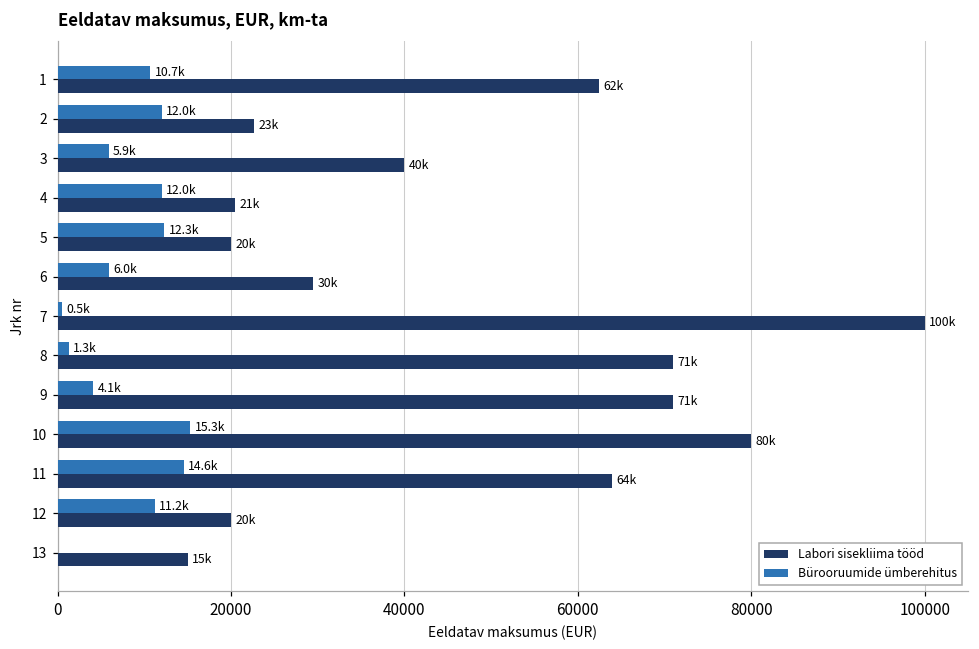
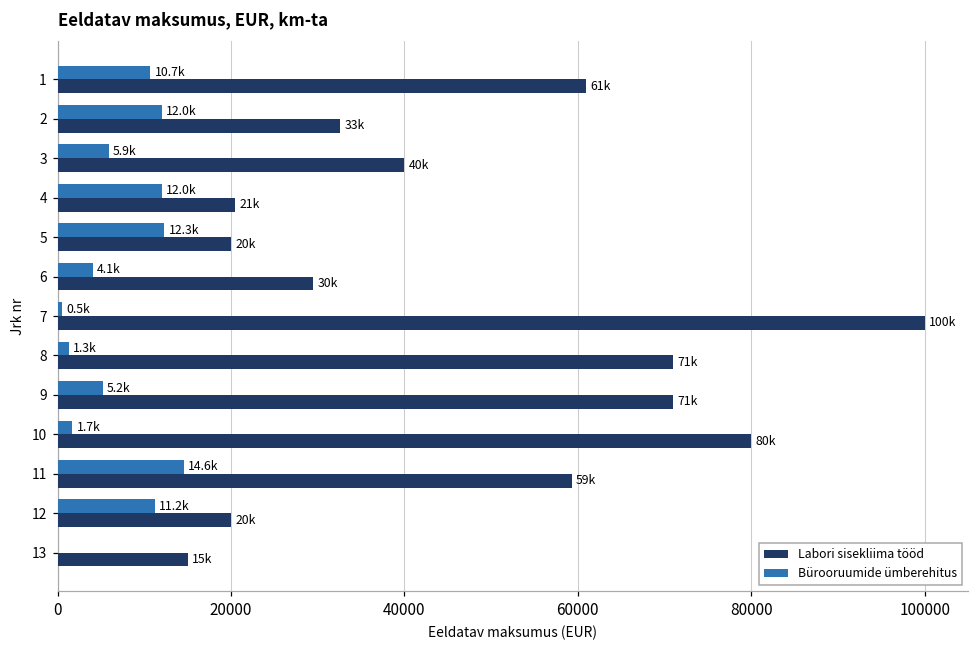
  {
    "Labori sisekliima tööd": {
-     "1": "62k",
-     "2": "23k",
+     "1": "61k",
+     "2": "33k",
      "3": "40k",
      "4": "21k",
      "5": "20k",
      "6": "30k",
      "7": "100k",
      "8": "71k",
      "9": "71k",
      "10": "80k",
-     "11": "64k",
+     "11": "59k",
      "12": "20k",
      "13": "15k"
    },
    "Bürooruumide ümberehitus": {
      "1": "10.7k",
      "2": "12.0k",
      "3": "5.9k",
      "4": "12.0k",
      "5": "12.3k",
-     "6": "6.0k",
+     "6": "4.1k",
      "7": "0.5k",
      "8": "1.3k",
-     "9": "4.1k",
-     "10": "15.3k",
+     "9": "5.2k",
+     "10": "1.7k",
      "11": "14.6k",
      "12": "11.2k"
    }
  }
